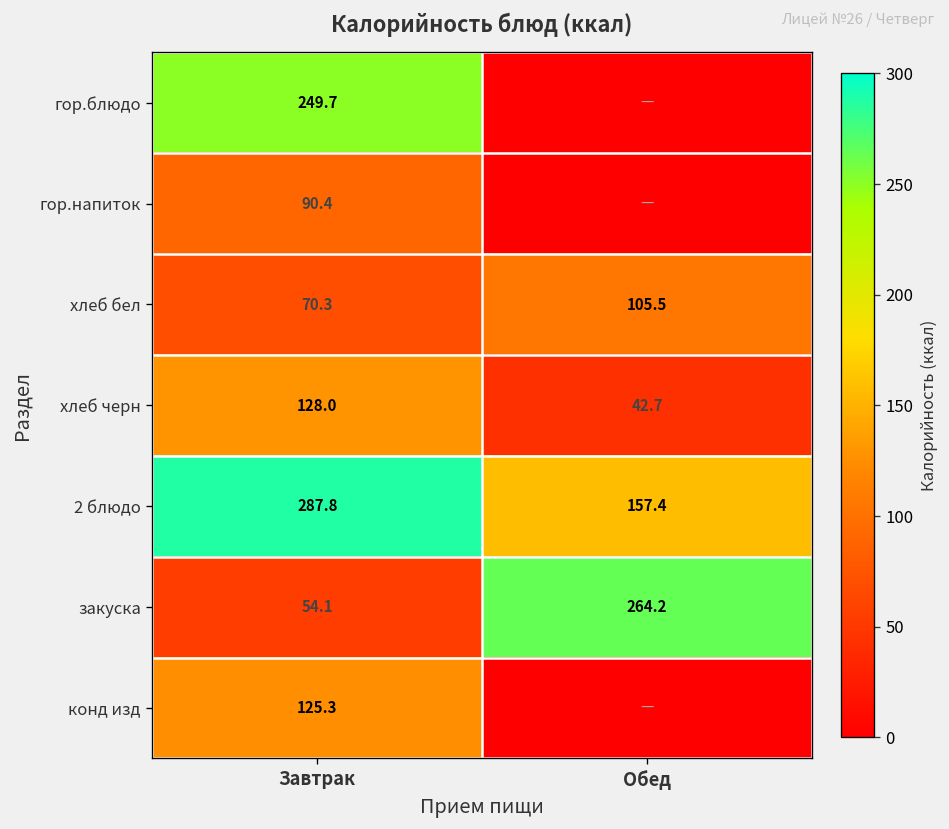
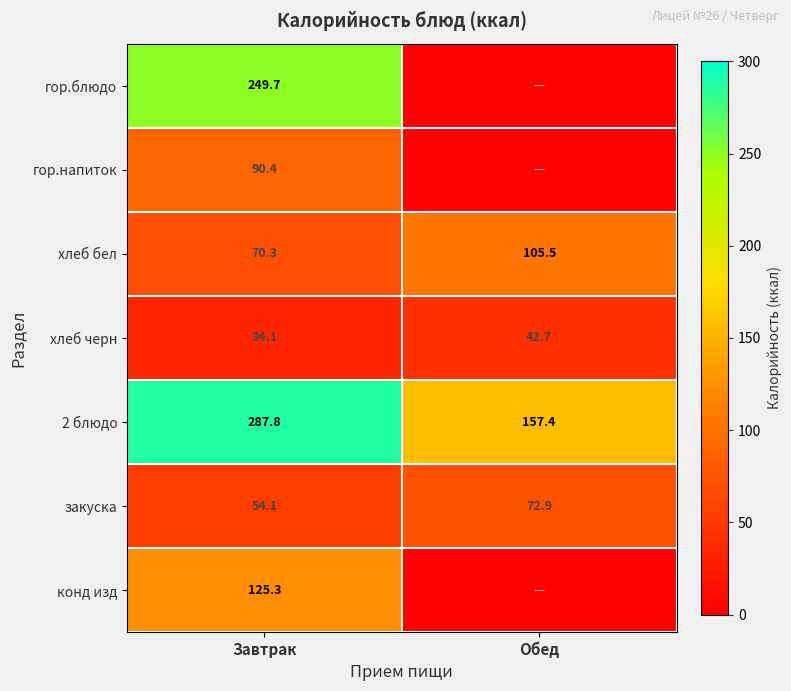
  {
    "гор.блюдо": {
      "Завтрак": 249.7
    },
    "гор.напиток": {
      "Завтрак": 90.4
    },
    "хлеб бел": {
      "Завтрак": 70.3,
      "Обед": 105.5
    },
    "хлеб черн": {
-     "Завтрак": 128.0,
+     "Завтрак": 34.1,
      "Обед": 42.7
    },
    "2 блюдо": {
      "Завтрак": 287.8,
      "Обед": 157.4
    },
    "закуска": {
      "Завтрак": 54.1,
-     "Обед": 264.2
+     "Обед": 72.9
    },
    "конд изд": {
      "Завтрак": 125.3
    }
  }
